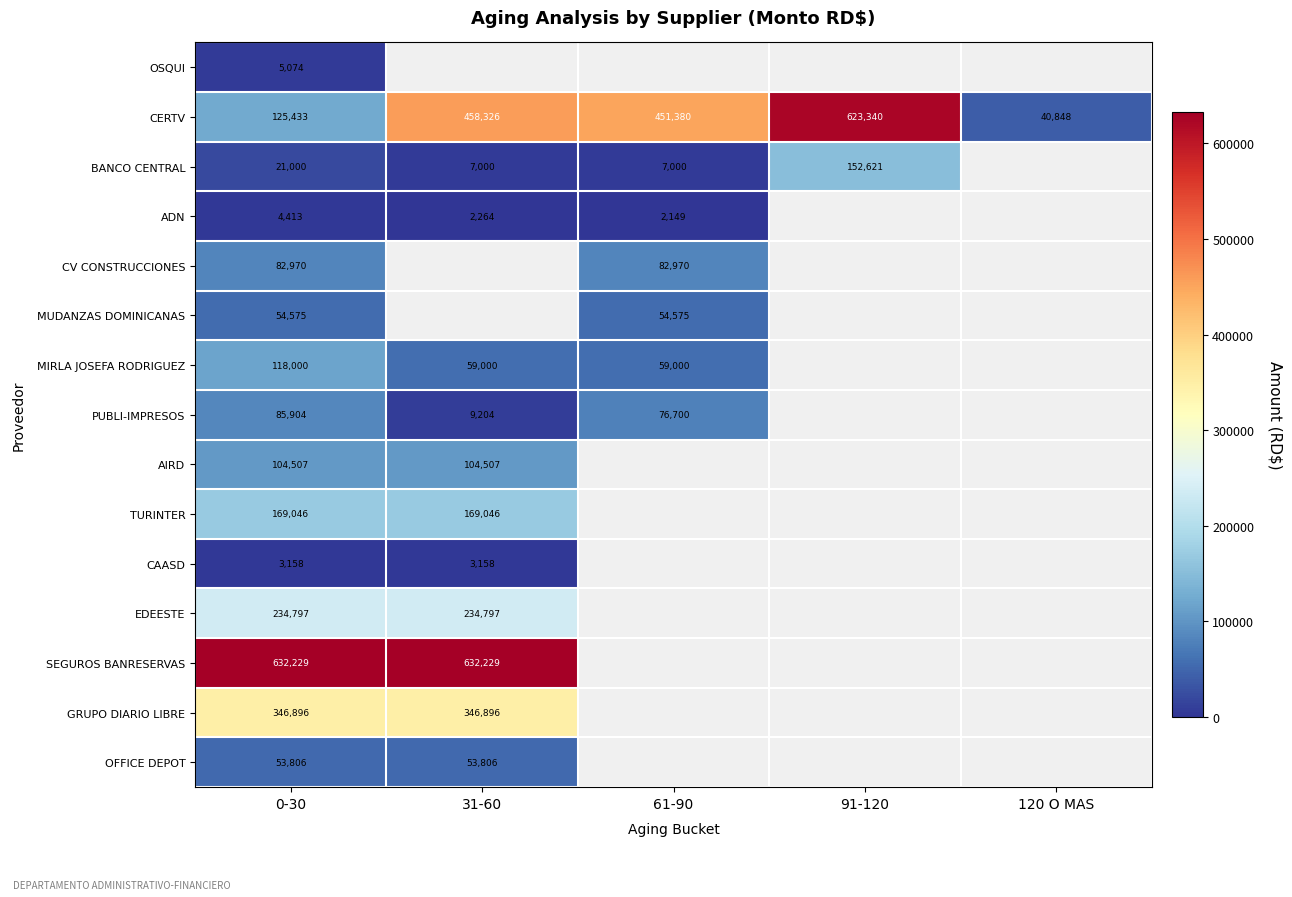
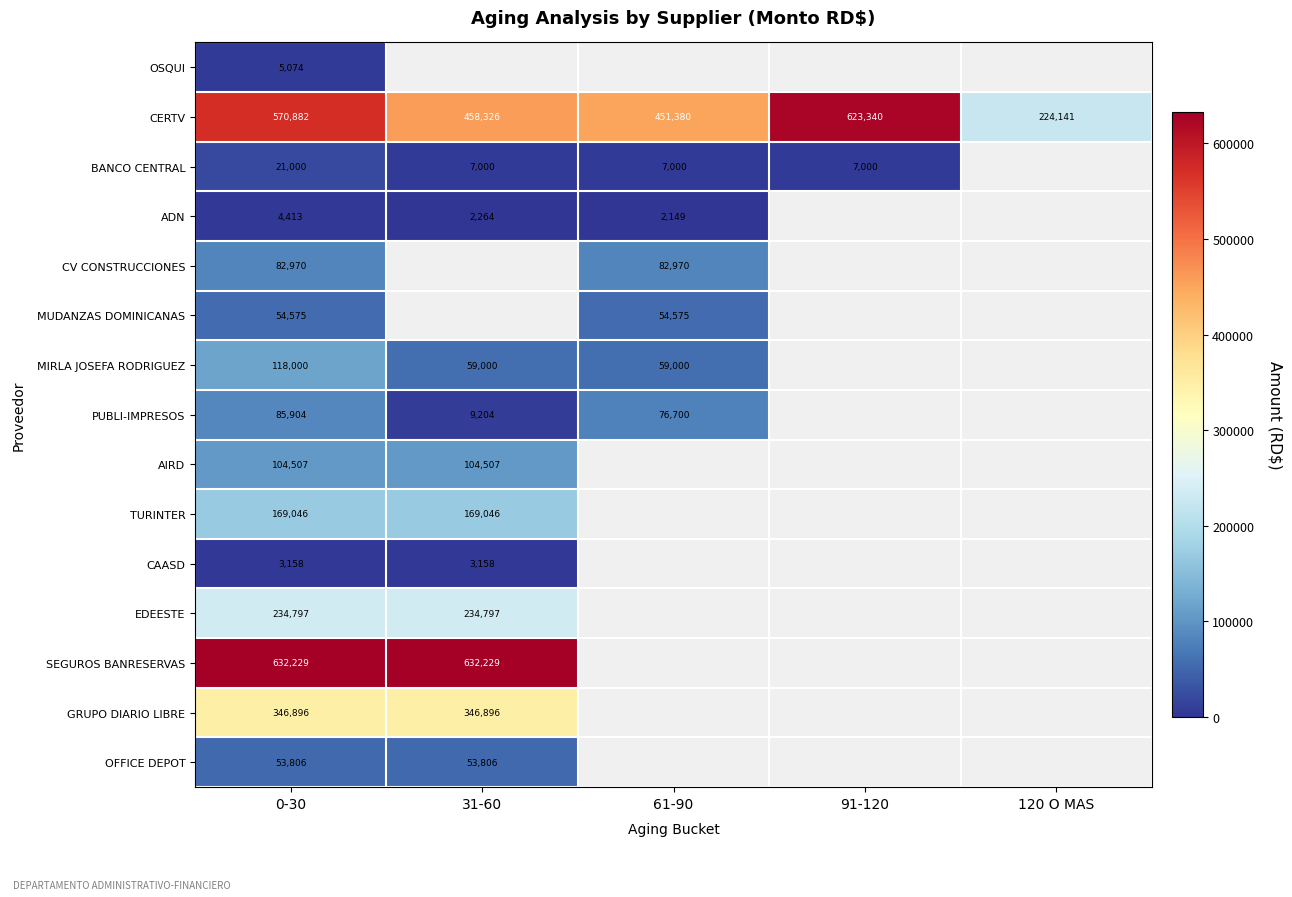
  {
    "OSQUI": {
      "0-30": "5,074"
    },
    "CERTV": {
-     "0-30": "125,433",
+     "0-30": "570,882",
      "31-60": "458,326",
      "61-90": "451,380",
      "91-120": "623,340",
-     "120 O MAS": "40,848"
+     "120 O MAS": "224,141"
    },
    "BANCO CENTRAL": {
      "0-30": "21,000",
      "31-60": "7,000",
      "61-90": "7,000",
-     "91-120": "152,621"
+     "91-120": "7,000"
    },
    "ADN": {
      "0-30": "4,413",
      "31-60": "2,264",
      "61-90": "2,149"
    },
    "CV CONSTRUCCIONES": {
      "0-30": "82,970",
      "61-90": "82,970"
    },
    "MUDANZAS DOMINICANAS": {
      "0-30": "54,575",
      "61-90": "54,575"
    },
    "MIRLA JOSEFA RODRIGUEZ": {
      "0-30": "118,000",
      "31-60": "59,000",
      "61-90": "59,000"
    },
    "PUBLI-IMPRESOS": {
      "0-30": "85,904",
      "31-60": "9,204",
      "61-90": "76,700"
    },
    "AIRD": {
      "0-30": "104,507",
      "31-60": "104,507"
    },
    "TURINTER": {
      "0-30": "169,046",
      "31-60": "169,046"
    },
    "CAASD": {
      "0-30": "3,158",
      "31-60": "3,158"
    },
    "EDEESTE": {
      "0-30": "234,797",
      "31-60": "234,797"
    },
    "SEGUROS BANRESERVAS": {
      "0-30": "632,229",
      "31-60": "632,229"
    },
    "GRUPO DIARIO LIBRE": {
      "0-30": "346,896",
      "31-60": "346,896"
    },
    "OFFICE DEPOT": {
      "0-30": "53,806",
      "31-60": "53,806"
    }
  }
